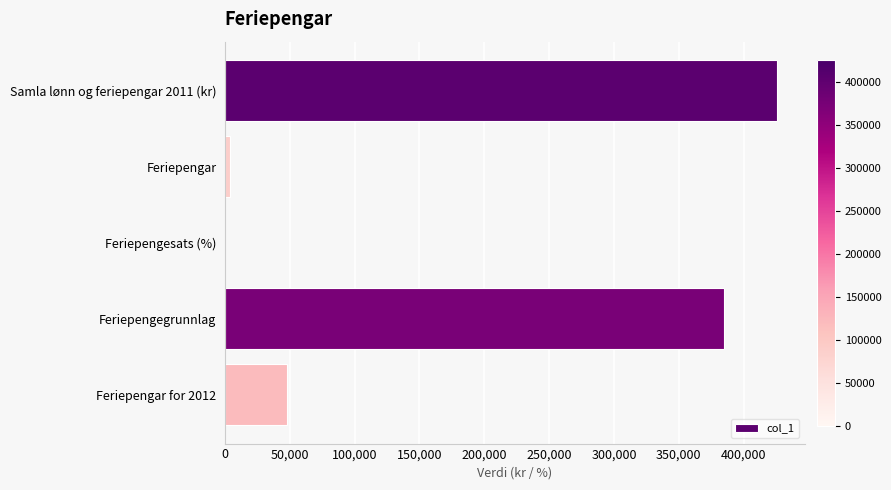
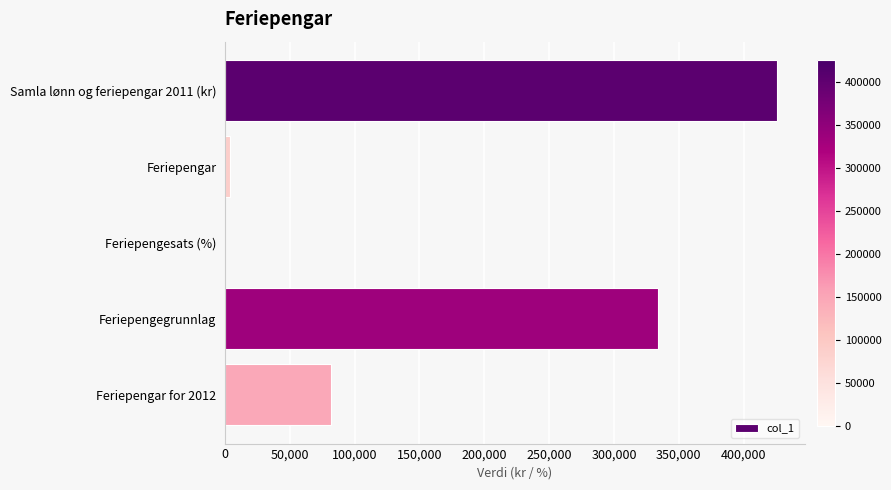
  {
    "Samla lønn og feriepengar 2011 (kr)": "426,000",
    "Feriepengar": "4,000",
-   "Feriepengegrunnlag": "385,000",
-   "Feriepengar for 2012": "48,000"
+   "Feriepengegrunnlag": "334,000",
+   "Feriepengar for 2012": "82,000"
  }
